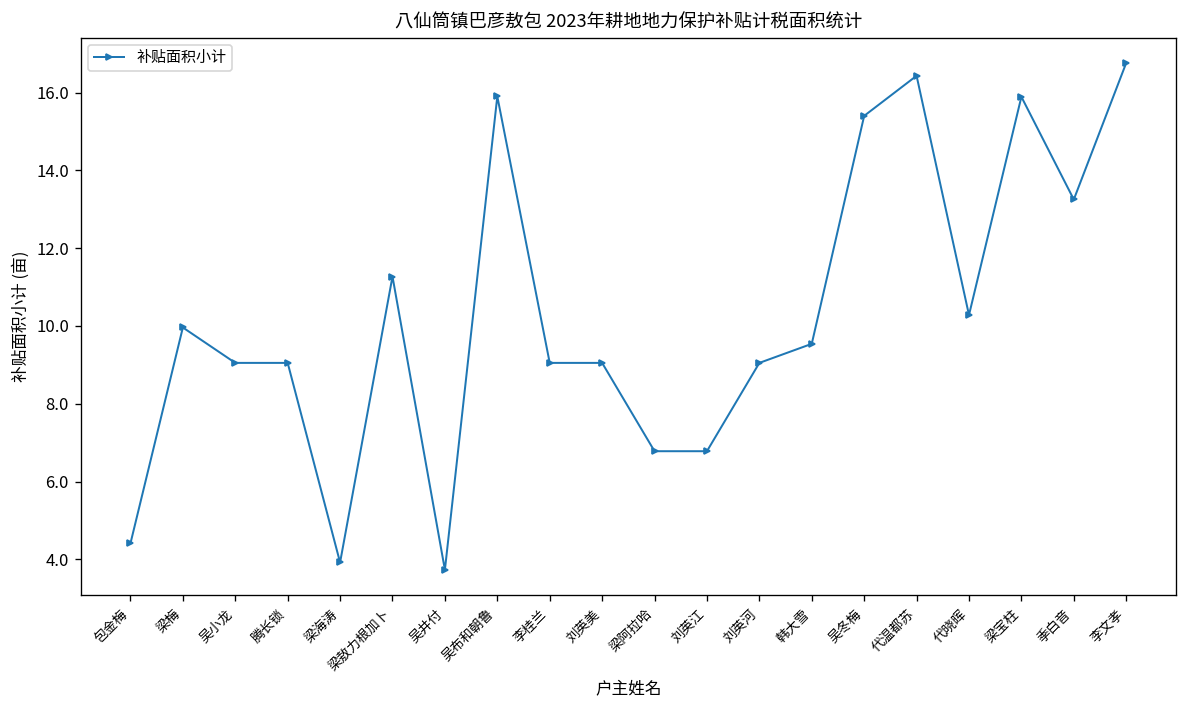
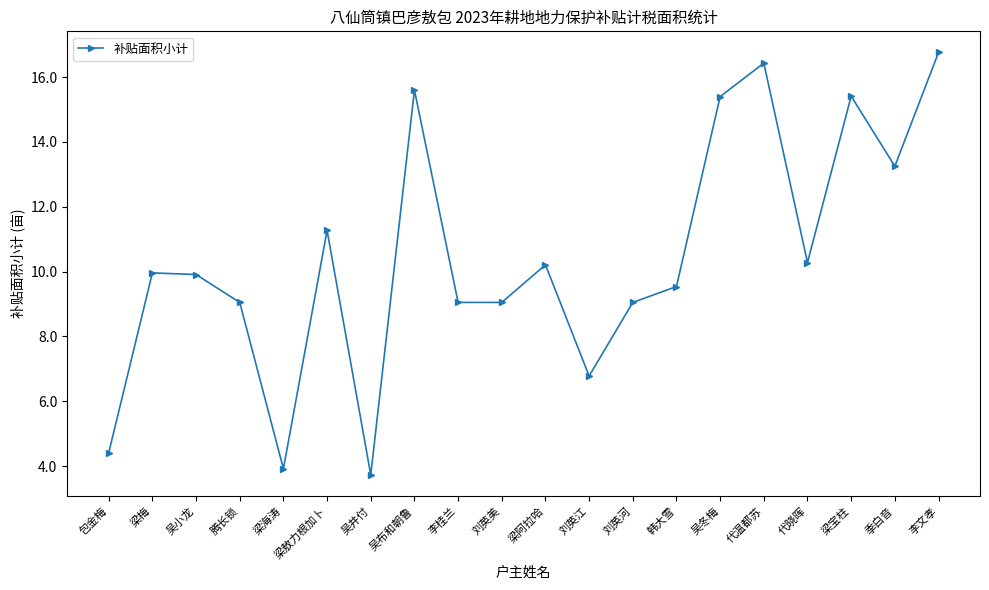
  {
    "包金梅": 4.4,
    "梁梅": 10.0,
-   "吴小龙": 9.1,
+   "吴小龙": 9.9,
    "腾长锁": 9.1,
    "梁海涛": 3.9,
    "梁敖力根加卜": 11.3,
    "吴井付": 3.7,
-   "吴布和朝鲁": 15.9,
+   "吴布和朝鲁": 15.6,
    "李桂兰": 9.1,
    "刘英美": 9.1,
-   "梁阿拉哈": 6.8,
+   "梁阿拉哈": 10.2,
    "刘英江": 6.8,
    "刘英河": 9.1,
    "韩大雪": 9.5,
    "吴冬梅": 15.4,
    "代温都苏": 16.4,
    "代晓晖": 10.3,
-   "梁宝柱": 15.9,
+   "梁宝柱": 15.4,
    "季白音": 13.3,
    "李文孝": 16.8
  }
